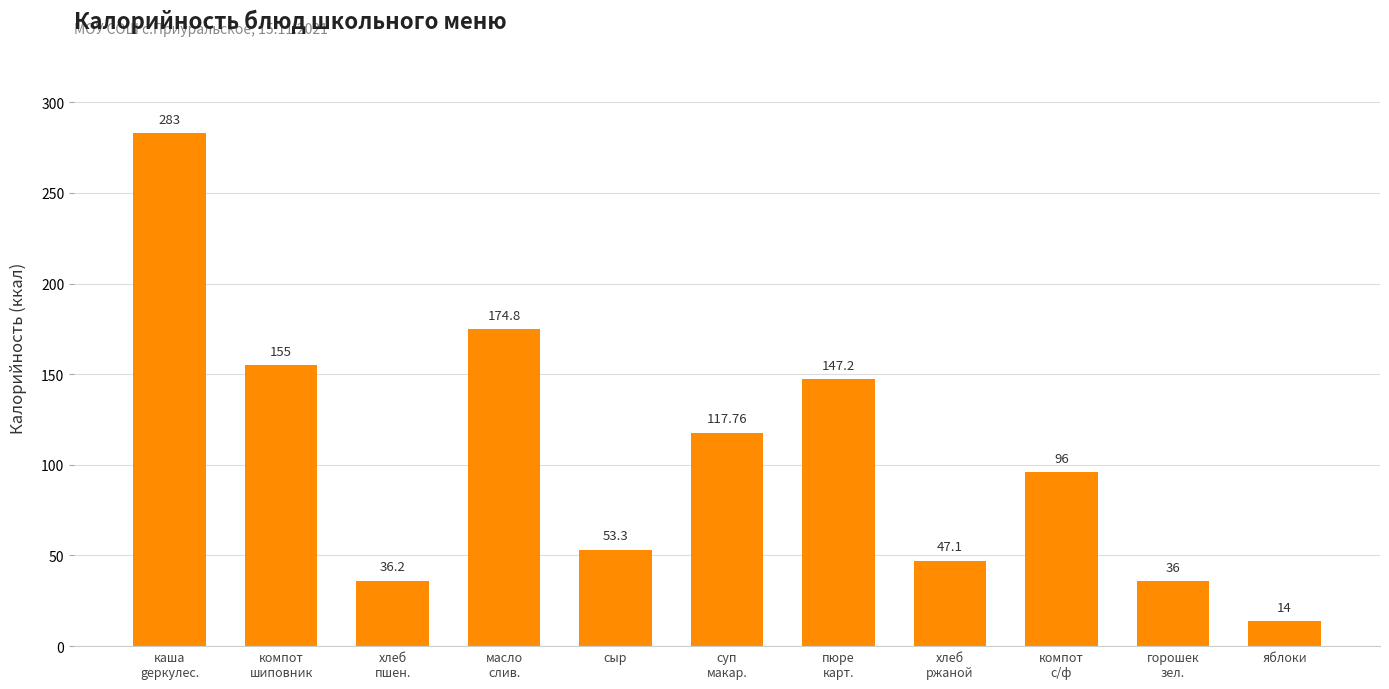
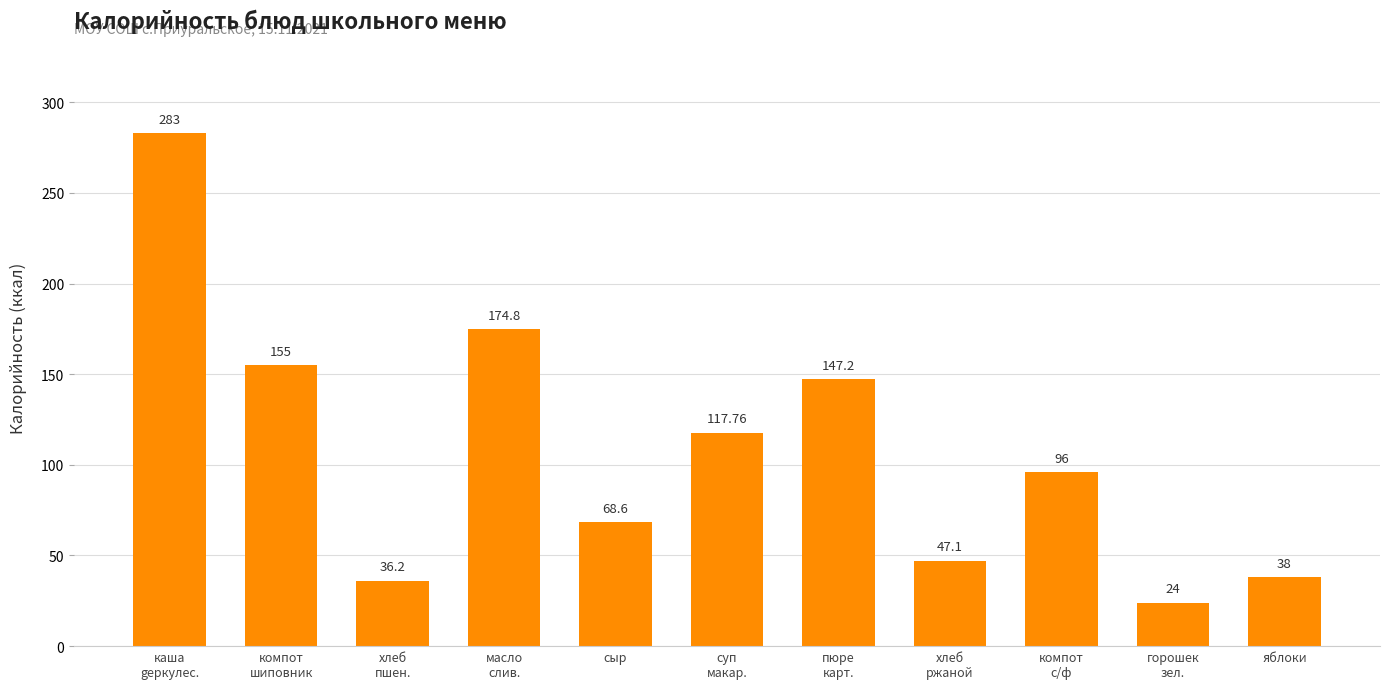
  {
    "каша gеркулес.": 283,
    "компот шиповник": 155,
    "хлеб пшен.": 36.2,
    "масло слив.": 174.8,
-   "сыр": 53.3,
+   "сыр": 68.6,
    "суп макар.": 117.76,
    "пюре карт.": 147.2,
    "хлеб ржаной": 47.1,
    "компот с/ф": 96,
-   "горошек зел.": 36,
-   "яблоки": 14
+   "горошек зел.": 24,
+   "яблоки": 38
  }
